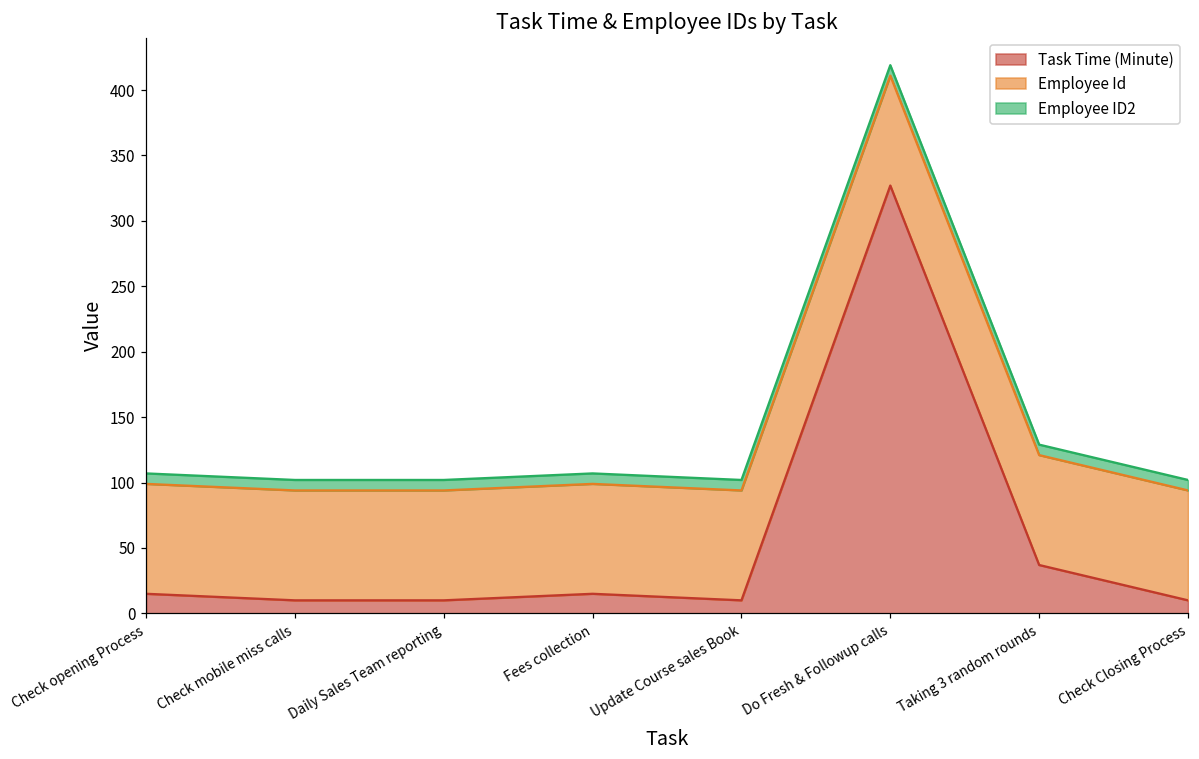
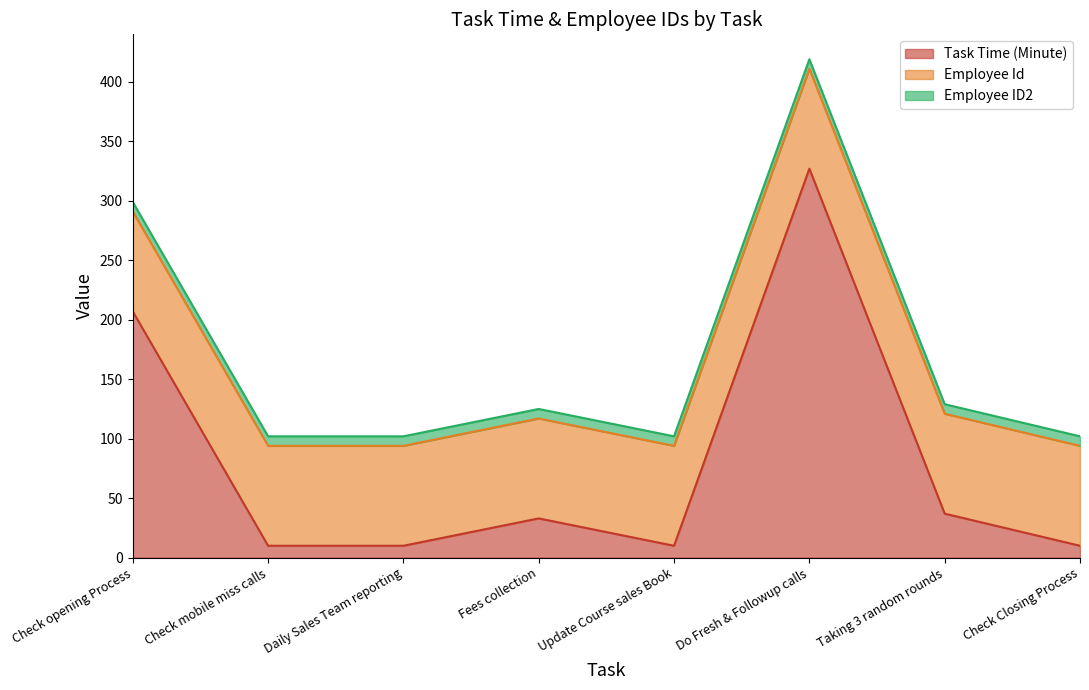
  {
    "Task Time (Minute)": {
-     "Check opening Process": 15,
+     "Check opening Process": 207,
      "Check mobile miss calls": 10,
      "Daily Sales Team reporting": 10,
-     "Fees collection": 15,
+     "Fees collection": 33,
      "Update Course sales Book": 10,
      "Do Fresh & Followup calls": 327,
      "Taking 3 random rounds": 37,
      "Check Closing Process": 10
    },
    "Employee Id": {
      "Check opening Process": 84,
      "Check mobile miss calls": 84,
      "Daily Sales Team reporting": 84,
      "Fees collection": 84,
      "Update Course sales Book": 84,
      "Do Fresh & Followup calls": 84,
      "Taking 3 random rounds": 84,
      "Check Closing Process": 84
    },
    "Employee ID2": {
      "Check opening Process": 8,
      "Check mobile miss calls": 8,
      "Daily Sales Team reporting": 8,
      "Fees collection": 8,
      "Update Course sales Book": 8,
      "Do Fresh & Followup calls": 8,
      "Taking 3 random rounds": 8,
      "Check Closing Process": 8
    }
  }
